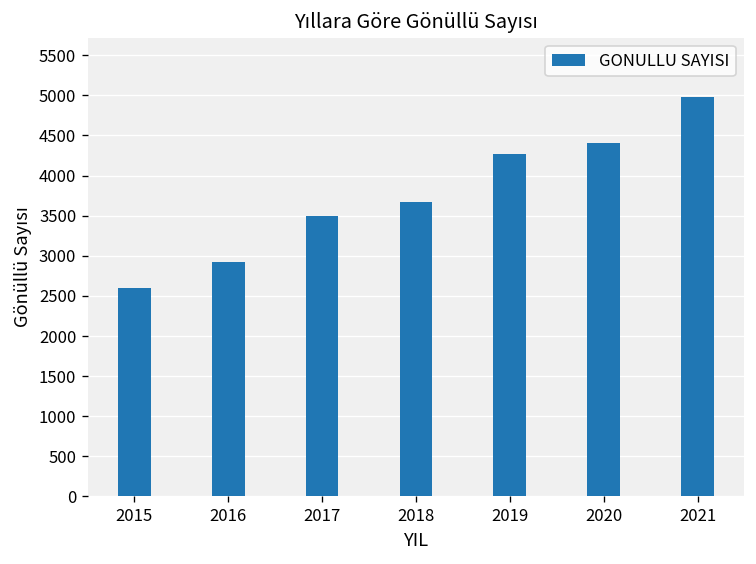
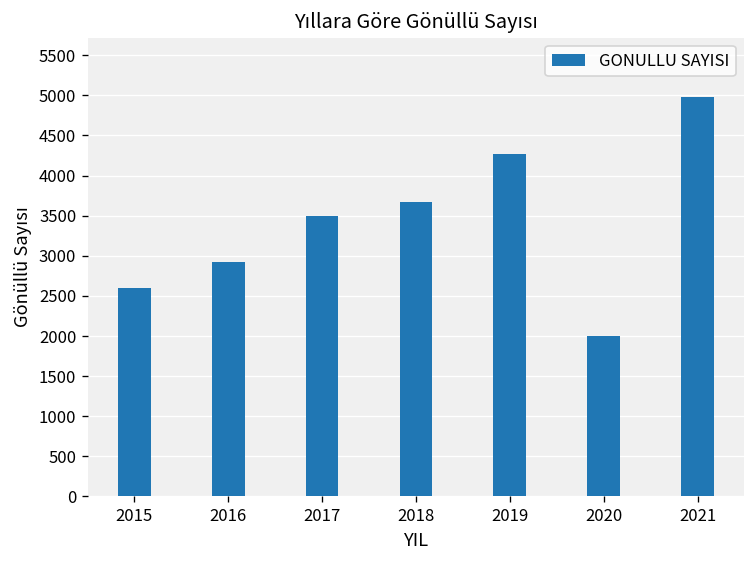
  {
    "2015": 2600,
    "2016": 2900,
    "2017": 3500,
    "2018": 3700,
    "2019": 4300,
-   "2020": 4400,
+   "2020": 2000,
    "2021": 5000
  }
